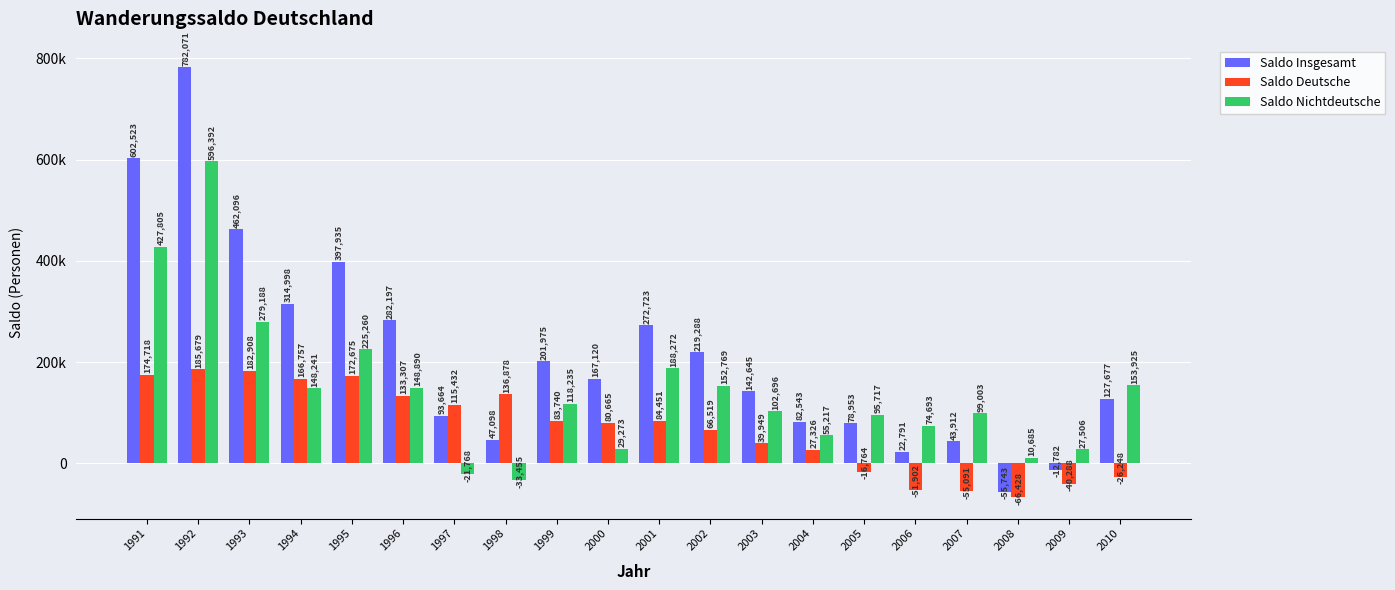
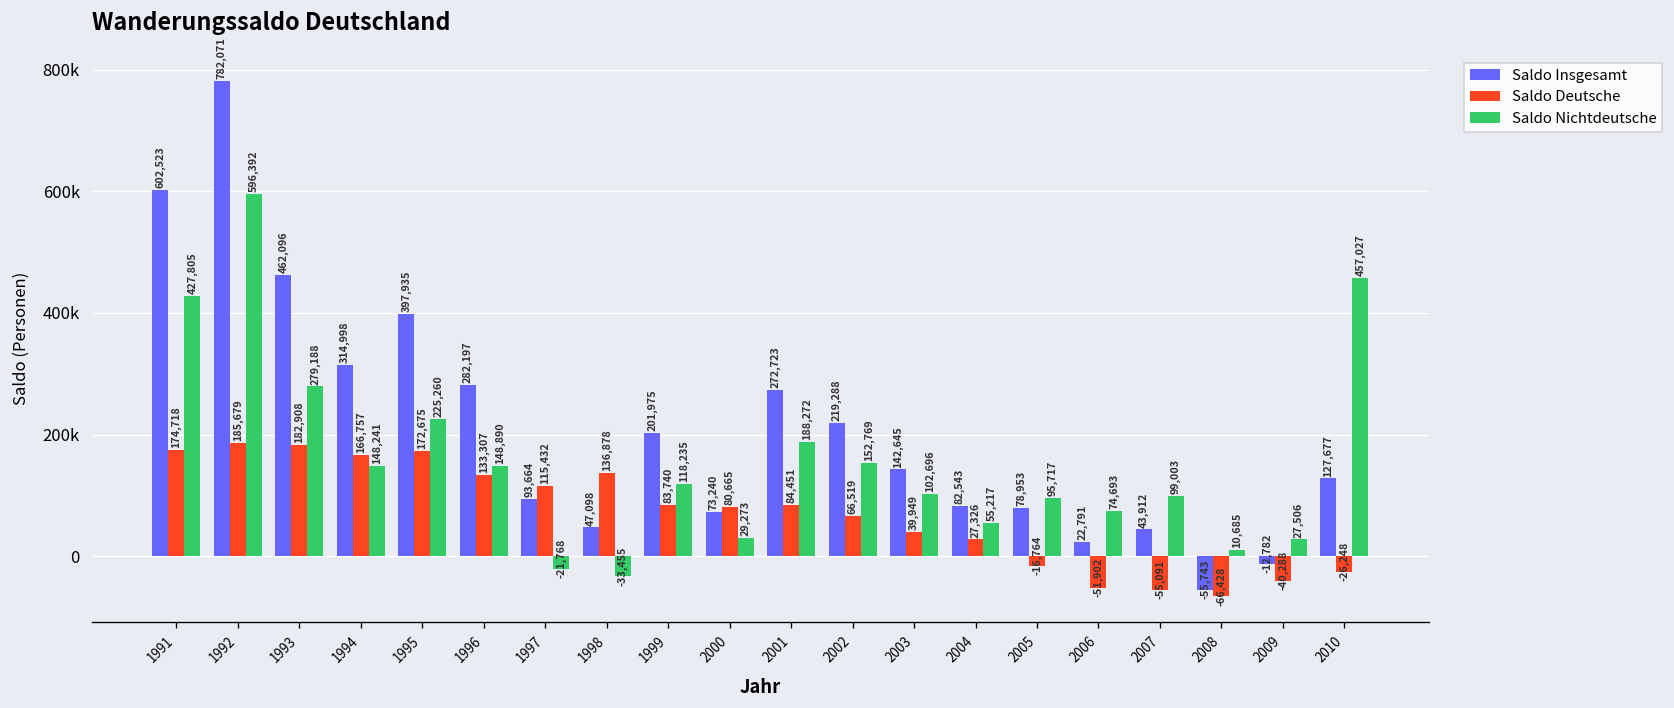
  {
    "Saldo Insgesamt": {
      "1991": "602,523",
      "1992": "782,071",
      "1993": "462,096",
      "1994": "314,998",
      "1995": "397,935",
      "1996": "282,197",
      "1997": "93,664",
      "1998": "47,098",
      "1999": "201,975",
-     "2000": "167,120",
+     "2000": "73,240",
      "2001": "272,723",
      "2002": "219,288",
      "2003": "142,645",
      "2004": "82,543",
      "2005": "78,953",
      "2006": "22,791",
      "2007": "43,912",
      "2008": "-55,743",
      "2009": "-12,782",
      "2010": "127,677"
    },
    "Saldo Deutsche": {
      "1991": "174,718",
      "1992": "185,679",
      "1993": "182,908",
      "1994": "166,757",
      "1995": "172,675",
      "1996": "133,307",
      "1997": "115,432",
      "1998": "136,878",
      "1999": "83,740",
      "2000": "80,665",
      "2001": "84,451",
      "2002": "66,519",
      "2003": "39,949",
      "2004": "27,326",
      "2005": "-16,764",
      "2006": "-51,902",
      "2007": "-55,091",
      "2008": "-66,428",
      "2009": "-40,288",
      "2010": "-26,248"
    },
    "Saldo Nichtdeutsche": {
      "1991": "427,805",
      "1992": "596,392",
      "1993": "279,188",
      "1994": "148,241",
      "1995": "225,260",
      "1996": "148,890",
      "1997": "-21,768",
      "1998": "-33,455",
      "1999": "118,235",
      "2000": "29,273",
      "2001": "188,272",
      "2002": "152,769",
      "2003": "102,696",
      "2004": "55,217",
      "2005": "95,717",
      "2006": "74,693",
      "2007": "99,003",
      "2008": "10,685",
      "2009": "27,506",
-     "2010": "153,925"
+     "2010": "457,027"
    }
  }
